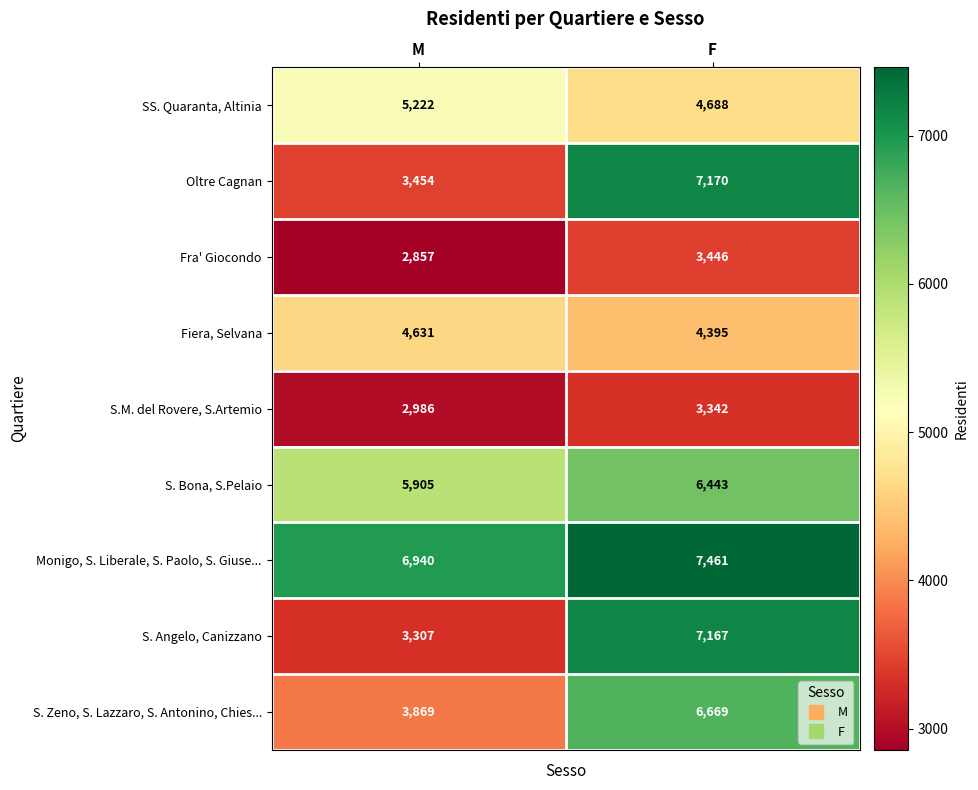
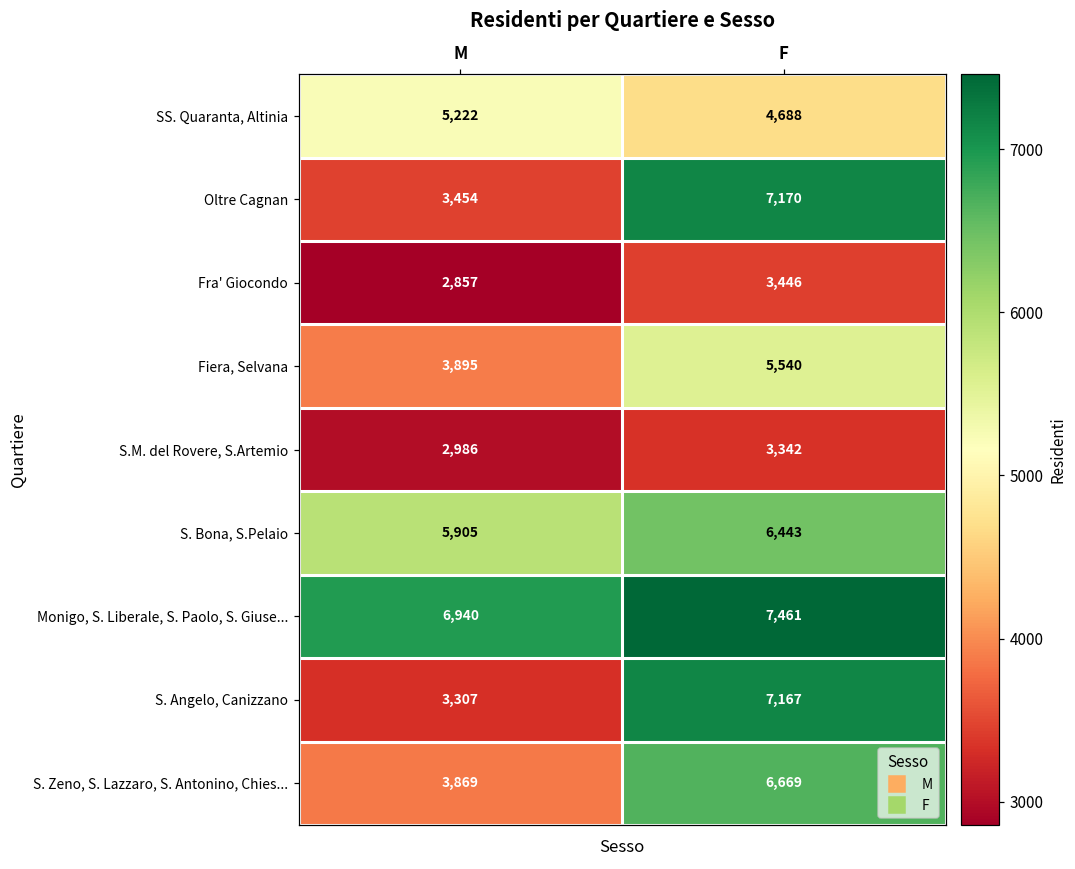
  {
    "SS. Quaranta, Altinia": {
      "M": "5,222",
      "F": "4,688"
    },
    "Oltre Cagnan": {
      "M": "3,454",
      "F": "7,170"
    },
    "Fra' Giocondo": {
      "M": "2,857",
      "F": "3,446"
    },
    "Fiera, Selvana": {
-     "M": "4,631",
-     "F": "4,395"
+     "M": "3,895",
+     "F": "5,540"
    },
    "S.M. del Rovere, S.Artemio": {
      "M": "2,986",
      "F": "3,342"
    },
    "S. Bona, S.Pelaio": {
      "M": "5,905",
      "F": "6,443"
    },
    "Monigo, S. Liberale, S. Paolo, S. Giuse...": {
      "M": "6,940",
      "F": "7,461"
    },
    "S. Angelo, Canizzano": {
      "M": "3,307",
      "F": "7,167"
    },
    "S. Zeno, S. Lazzaro, S. Antonino, Chies...": {
      "M": "3,869",
      "F": "6,669"
    }
  }
